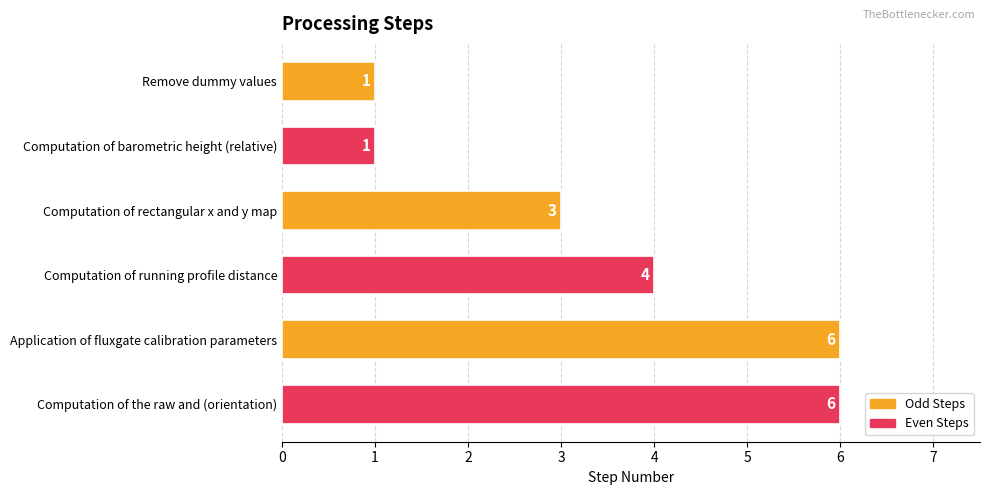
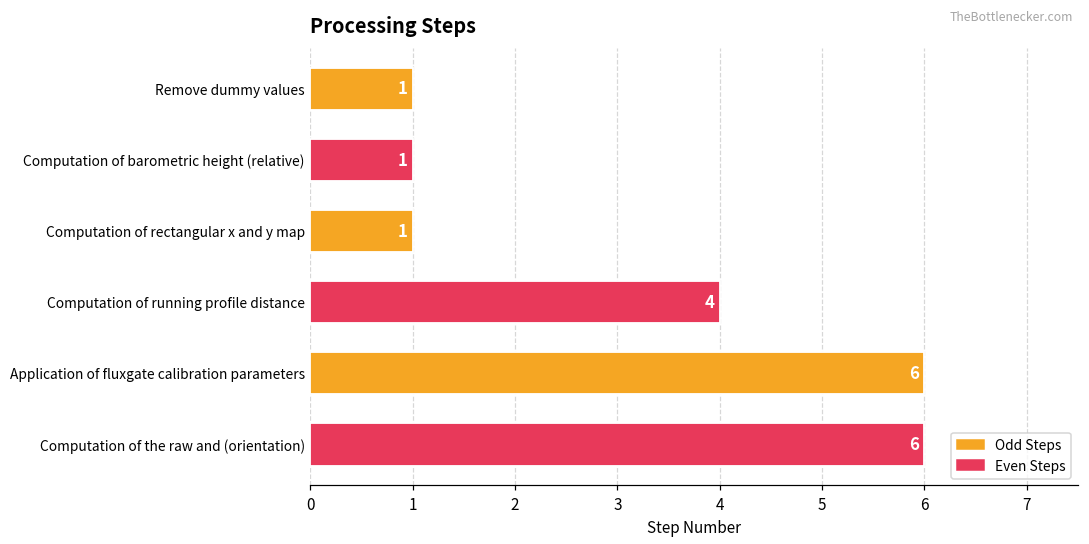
  {
    "Remove dummy values": 1,
    "Computation of barometric height (relative)": 1,
-   "Computation of rectangular x and y map": 3,
+   "Computation of rectangular x and y map": 1,
    "Computation of running profile distance": 4,
    "Application of fluxgate calibration parameters": 6,
    "Computation of the raw and (orientation)": 6
  }
